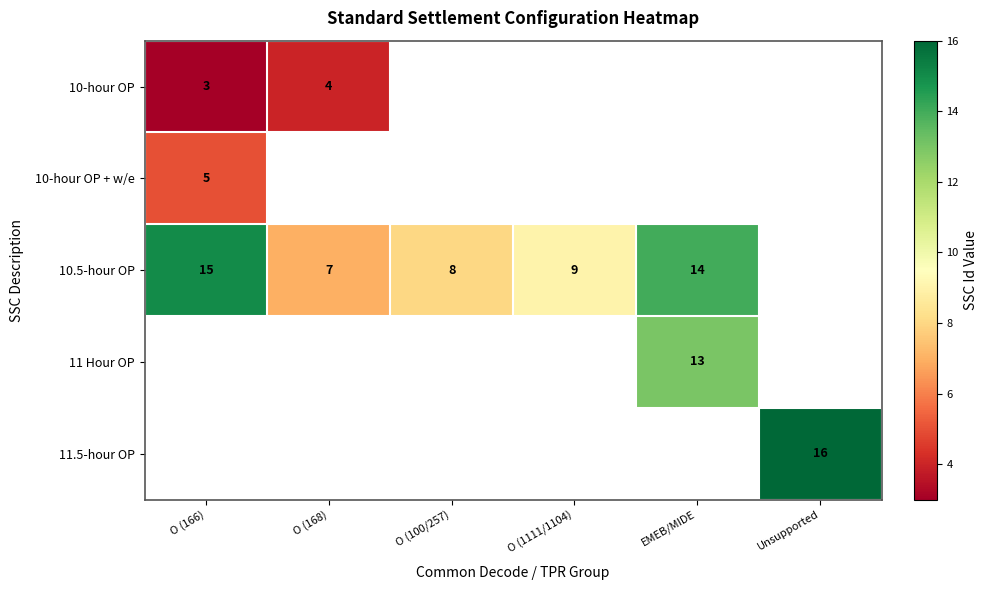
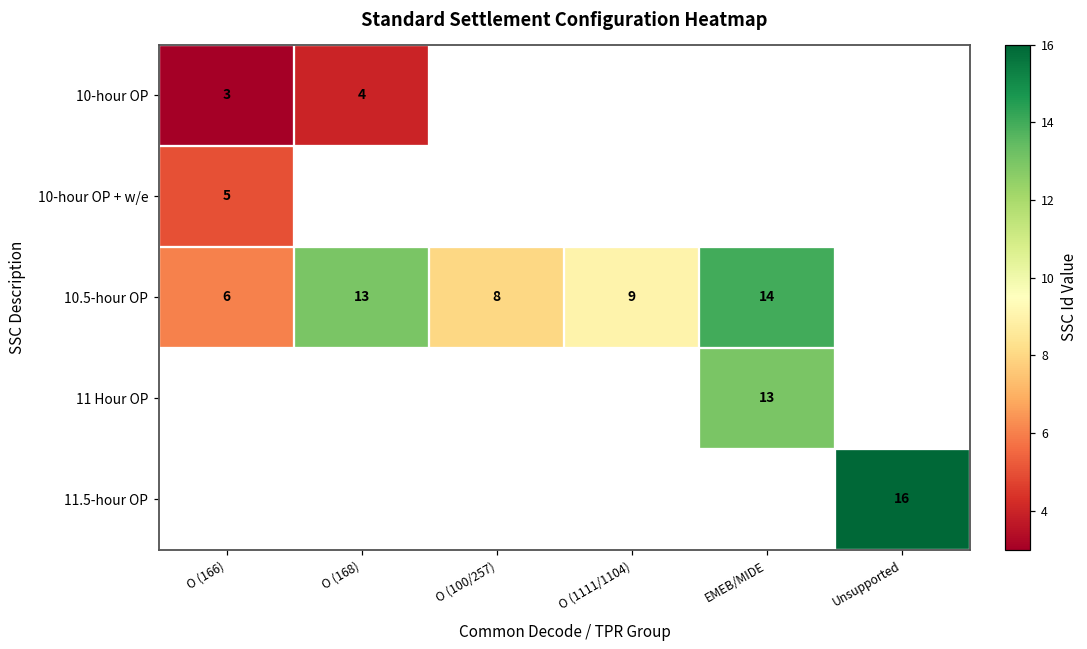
  {
    "10-hour OP": {
      "O (166)": 3,
      "O (168)": 4
    },
    "10-hour OP + w/e": {
      "O (166)": 5
    },
    "10.5-hour OP": {
-     "O (166)": 15,
-     "O (168)": 7,
+     "O (166)": 6,
+     "O (168)": 13,
      "O (100/257)": 8,
      "O (1111/1104)": 9,
      "EMEB/MIDE": 14
    },
    "11 Hour OP": {
      "EMEB/MIDE": 13
    },
    "11.5-hour OP": {
      "Unsupported": 16
    }
  }
